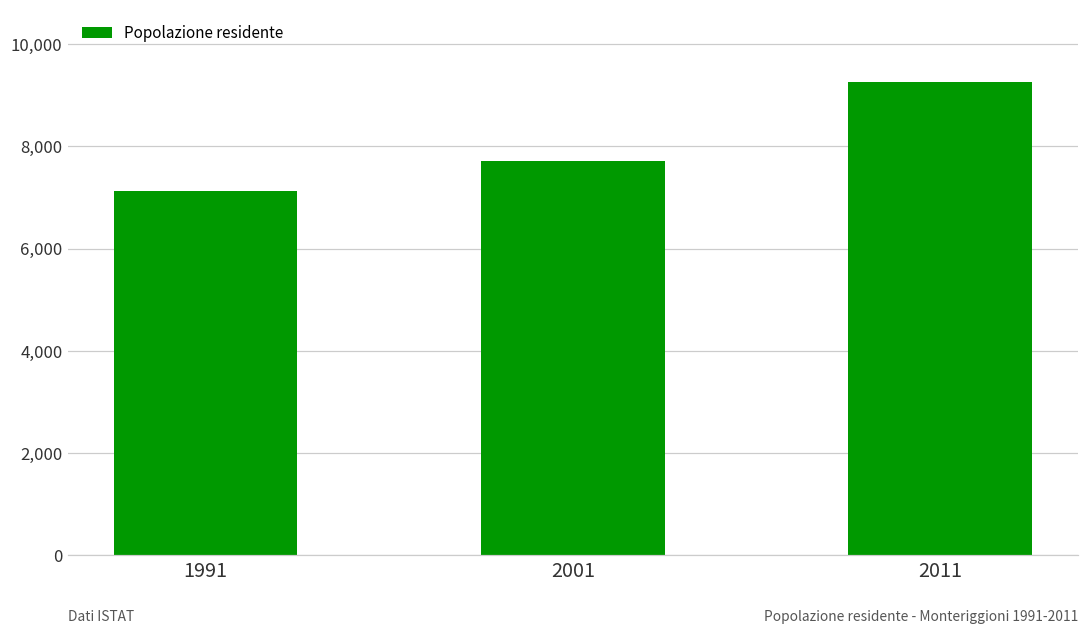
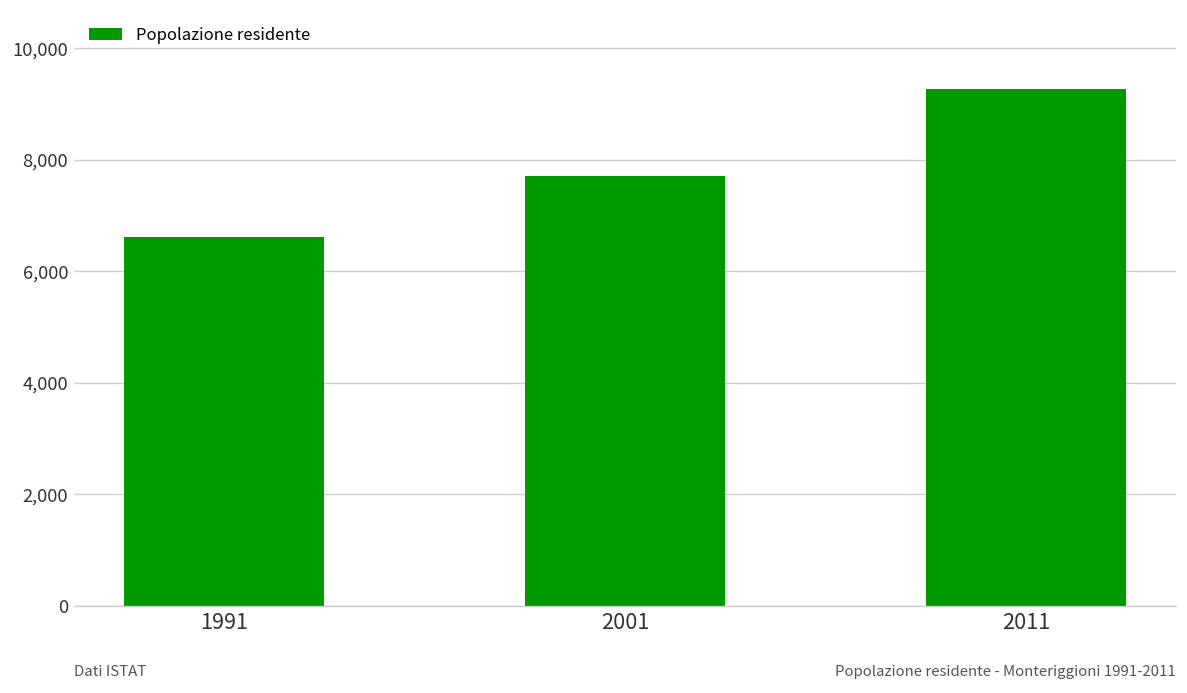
  {
-   "1991": "7,100",
+   "1991": "6,600",
    "2001": "7,700",
    "2011": "9,300"
  }
